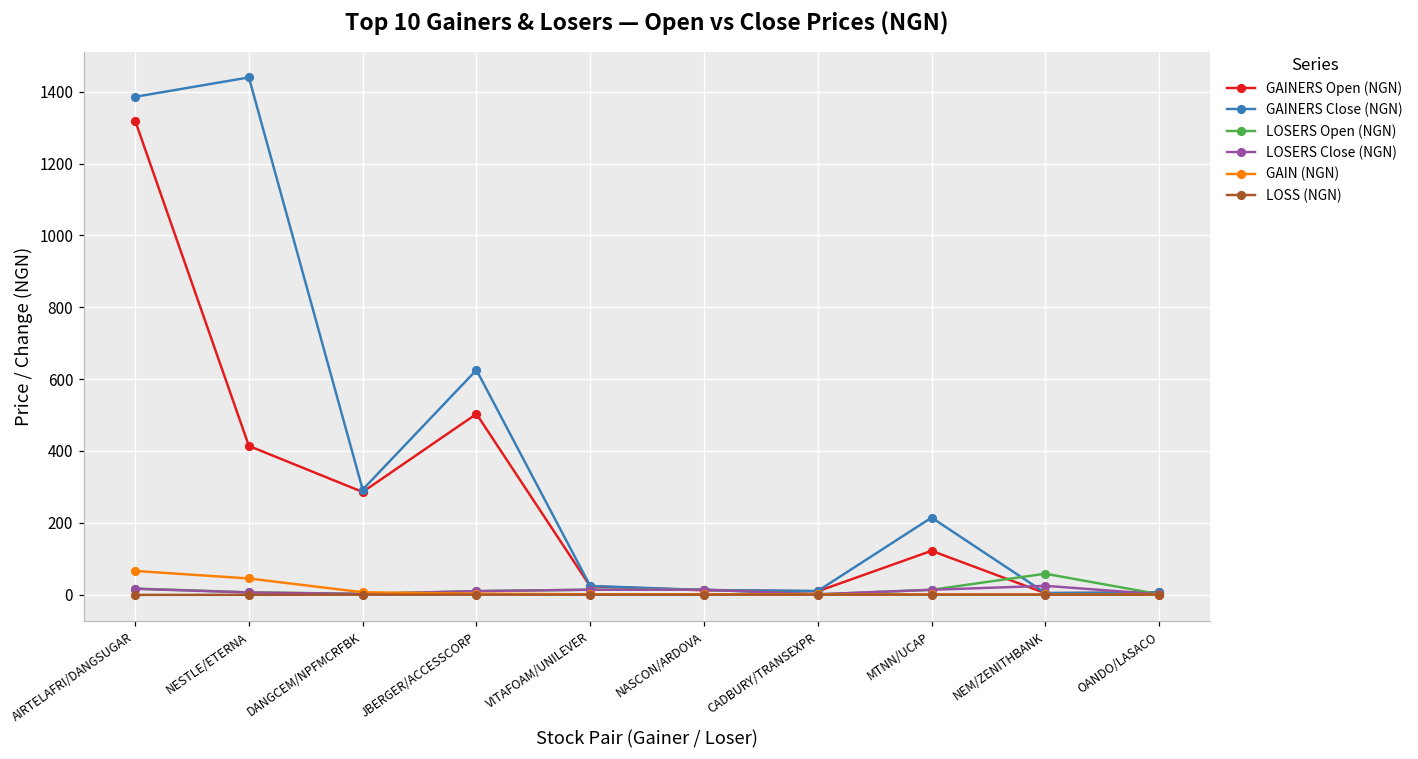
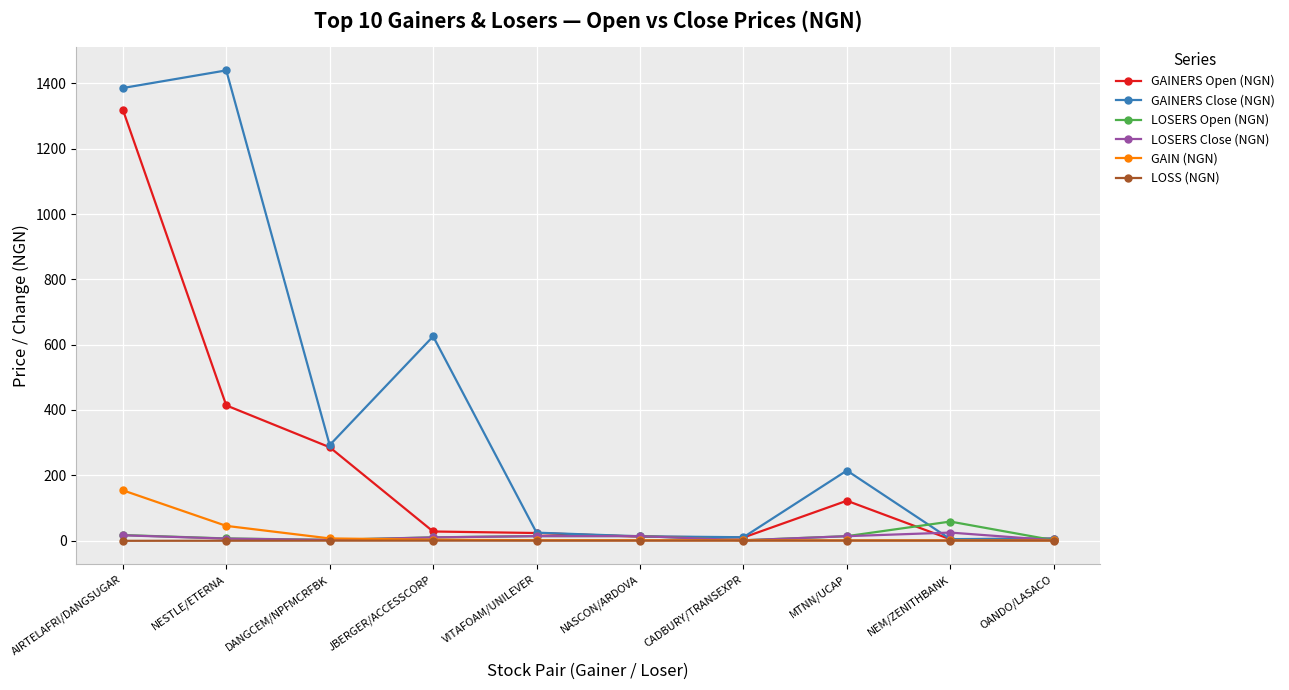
  {
    "GAINERS Open (NGN)": {
      "AIRTELAFRI/DANGSUGAR": 1320,
      "NESTLE/ETERNA": 410,
-     "JBERGER/ACCESSCORP": 500,
+     "JBERGER/ACCESSCORP": 30,
      "MTNN/UCAP": 120
    },
    "GAINERS Close (NGN)": {
      "AIRTELAFRI/DANGSUGAR": 1390,
      "NESTLE/ETERNA": 1440,
      "JBERGER/ACCESSCORP": 630,
      "MTNN/UCAP": 210
    },
    "LOSERS Open (NGN)": {
      "NEM/ZENITHBANK": 60
    },
    "LOSERS Close (NGN)": {
      "NEM/ZENITHBANK": 20
    },
    "GAIN (NGN)": {
-     "AIRTELAFRI/DANGSUGAR": 70,
+     "AIRTELAFRI/DANGSUGAR": 150,
      "NESTLE/ETERNA": 50
    },
    "LOSS (NGN)": {
      "AIRTELAFRI/DANGSUGAR": 0
    }
  }
